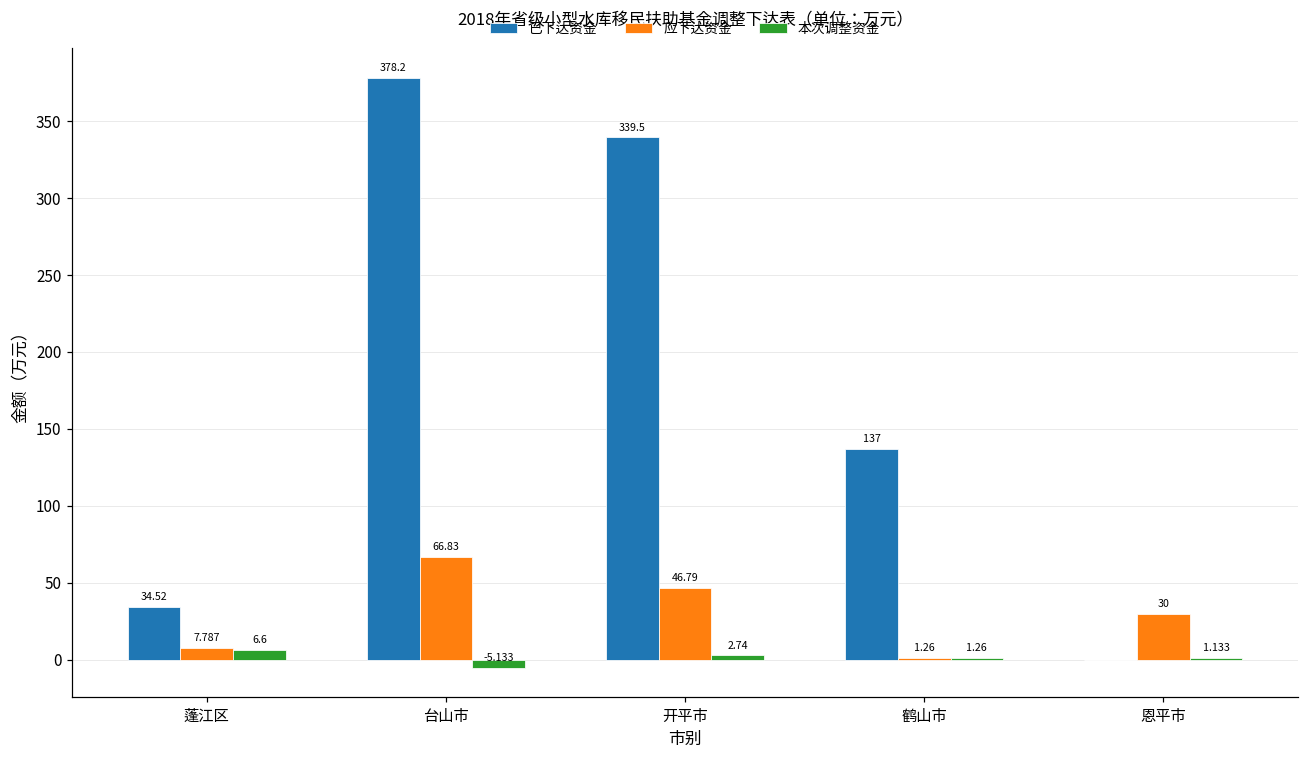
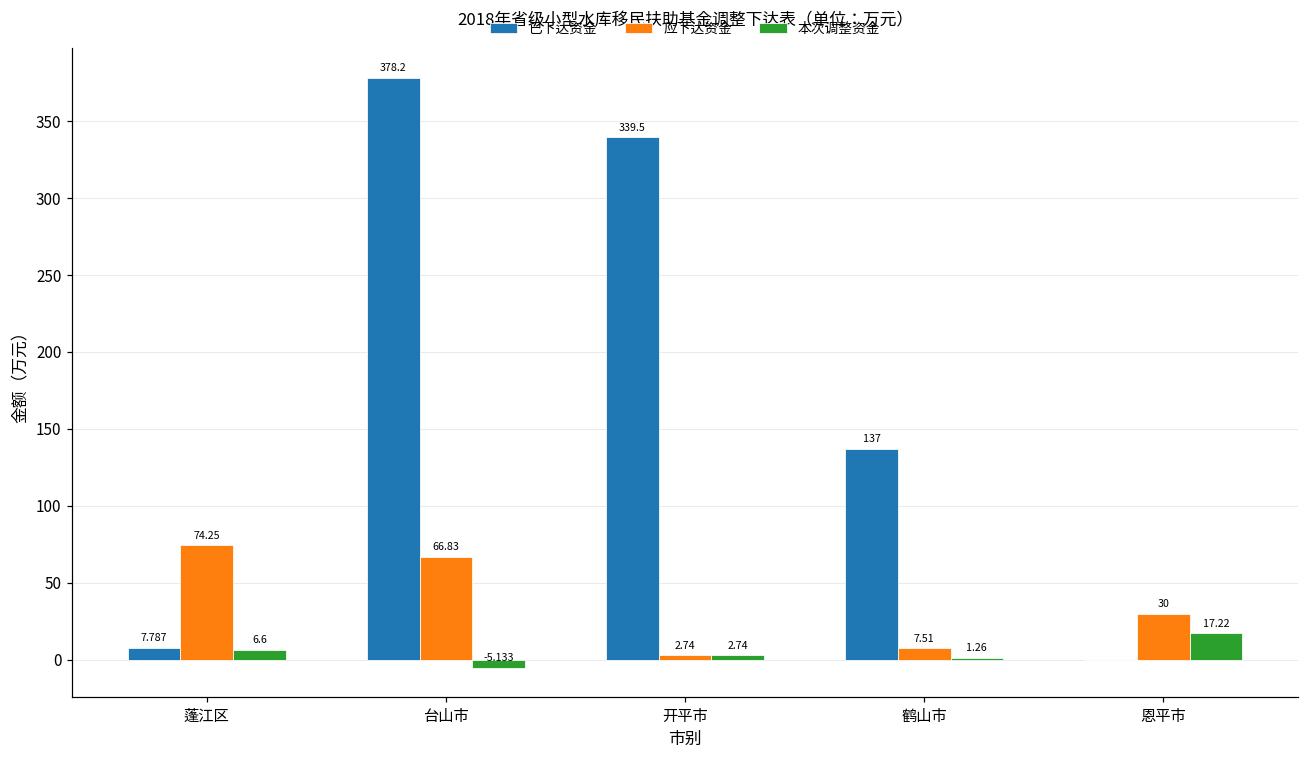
  {
    "已下达资金": {
-     "蓬江区": 34.52,
+     "蓬江区": 7.787,
      "台山市": 378.2,
      "开平市": 339.5,
      "鹤山市": 137
    },
    "应下达资金": {
-     "蓬江区": 7.787,
+     "蓬江区": 74.25,
      "台山市": 66.83,
-     "开平市": 46.79,
-     "鹤山市": 1.26,
+     "开平市": 2.74,
+     "鹤山市": 7.51,
      "恩平市": 30
    },
    "本次调整资金": {
      "蓬江区": 6.6,
      "台山市": -5.133,
      "开平市": 2.74,
      "鹤山市": 1.26,
-     "恩平市": 1.133
+     "恩平市": 17.22
    }
  }
